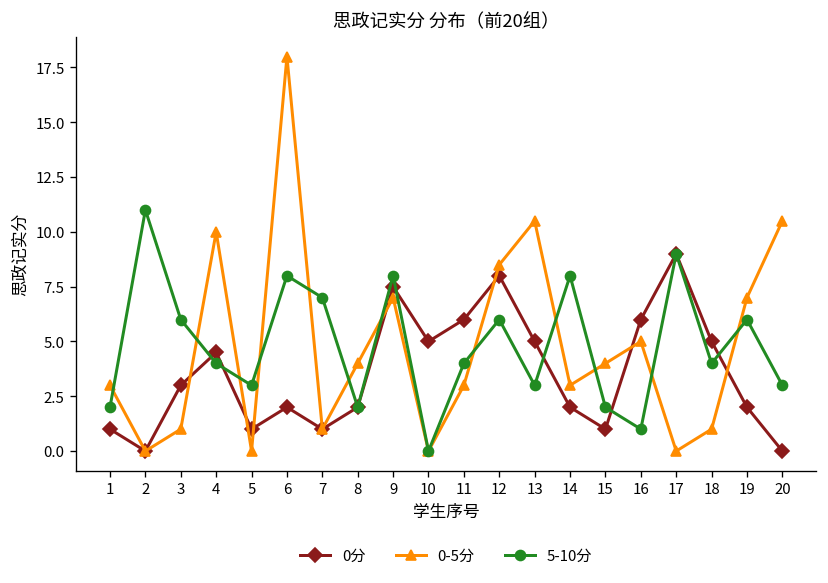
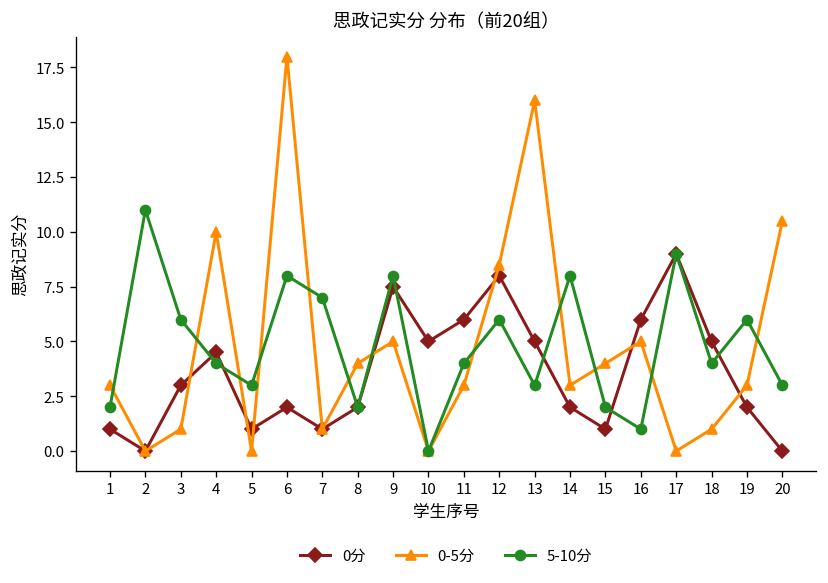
  {
    "0分": {
      "1": 1.0,
      "3": 3.0,
      "4": 4.5,
      "5": 1.0,
      "6": 2.0,
      "9": 7.5,
      "10": 5.0,
      "11": 6.0,
      "12": 8.0,
      "13": 5.0,
      "14": 2.0,
      "15": 1.0,
      "16": 6.0,
      "18": 5.0,
      "19": 2.0,
      "20": 0.0
    },
    "0-5分": {
      "1": 3.0,
      "3": 1.0,
      "4": 10.0,
      "5": 0.0,
      "6": 18.0,
      "8": 4.0,
-     "9": 7,
+     "9": 5,
      "11": 3.0,
      "12": 8.5,
-     "13": 10.5,
+     "13": 16.0,
      "14": 3.0,
      "15": 4.0,
      "16": 5.0,
      "17": 0.0,
      "18": 1.0,
-     "19": 7,
+     "19": 3,
      "20": 10.5
    },
    "5-10分": {
      "1": 2.0,
      "2": 11.0,
      "3": 6.0,
      "4": 4.0,
      "5": 3.0,
      "6": 8.0,
      "7": 7.0,
      "9": 8.0,
      "11": 4.0,
      "12": 6.0,
      "13": 3.0,
      "14": 8.0,
      "15": 2.0,
      "16": 1.0,
      "18": 4.0,
      "19": 6.0,
      "20": 3.0
    }
  }
